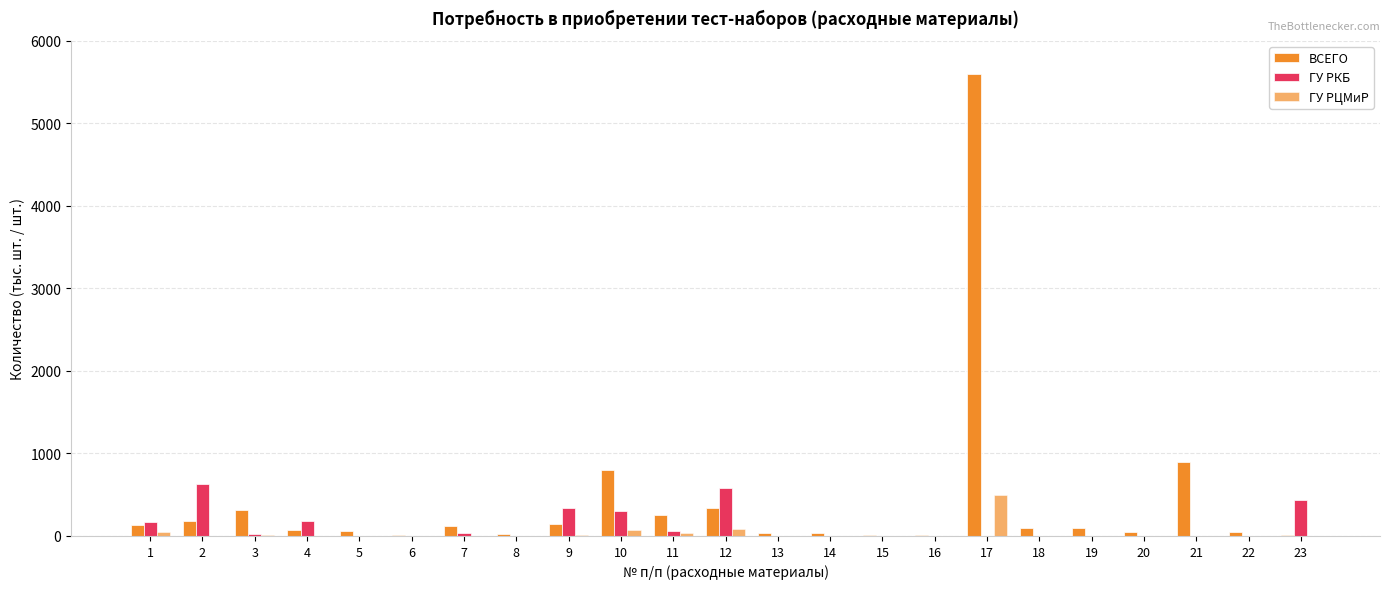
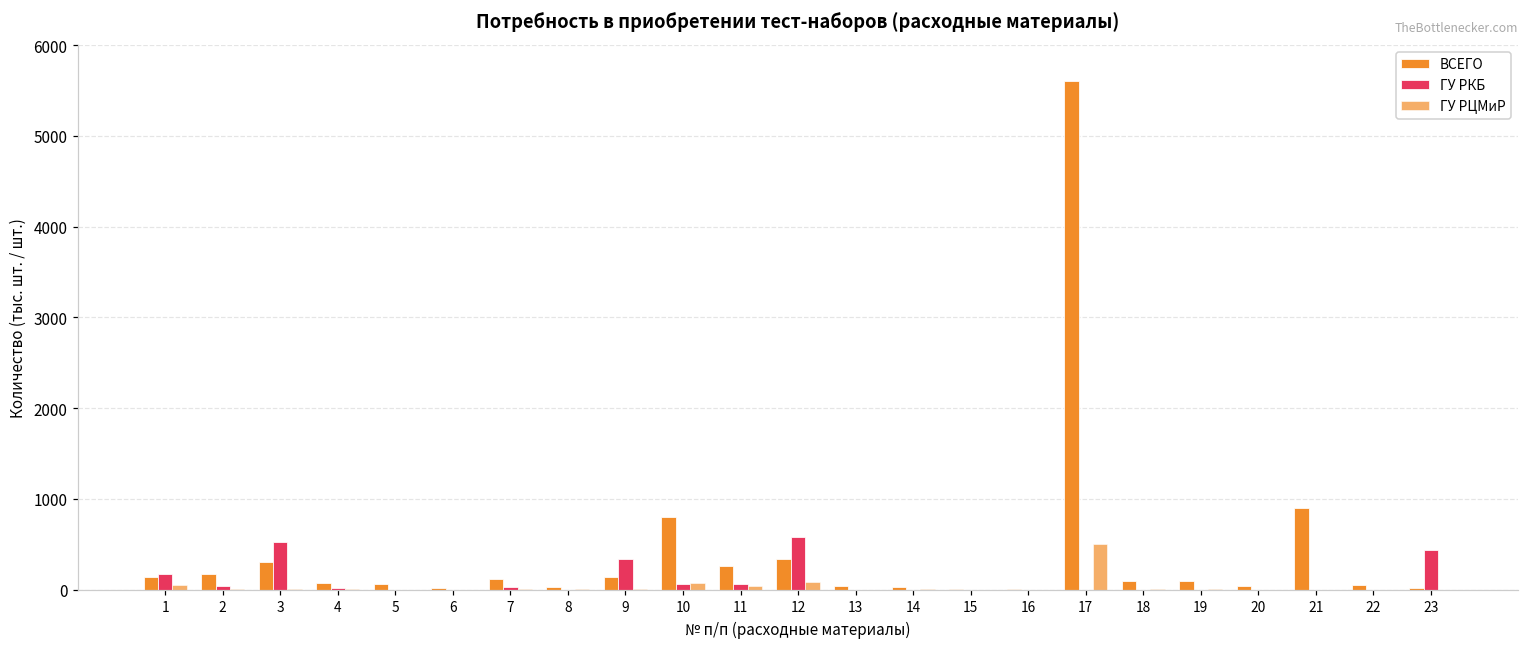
  {
    "ГУ РКБ": {
      "1": 200,
-     "2": 600,
-     "3": 0,
-     "4": 200,
+     "2": 0,
+     "3": 500,
+     "4": 0,
      "5": 0,
      "6": 0,
      "8": 0,
      "9": 300,
-     "10": 300,
+     "10": 100,
      "11": 100,
      "12": 600,
      "13": 0,
      "14": 0,
      "15": 0,
      "16": 0,
      "17": 0,
      "18": 0,
      "19": 0,
      "20": 0,
      "21": 0,
      "22": 0,
      "23": 400
    }
  }
